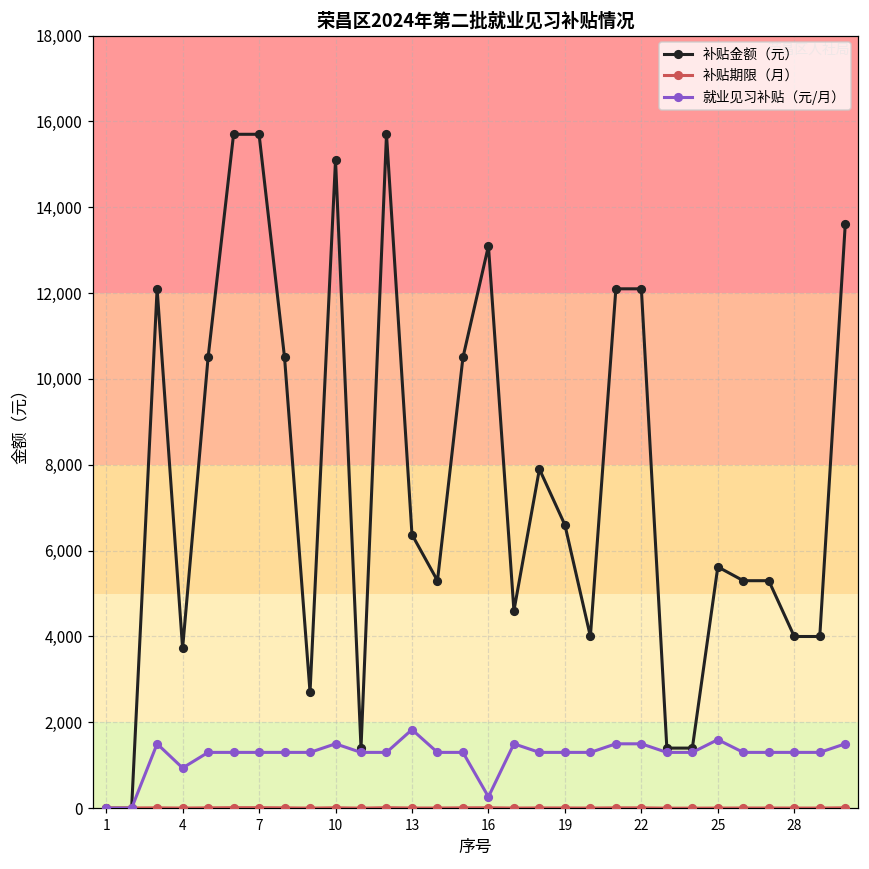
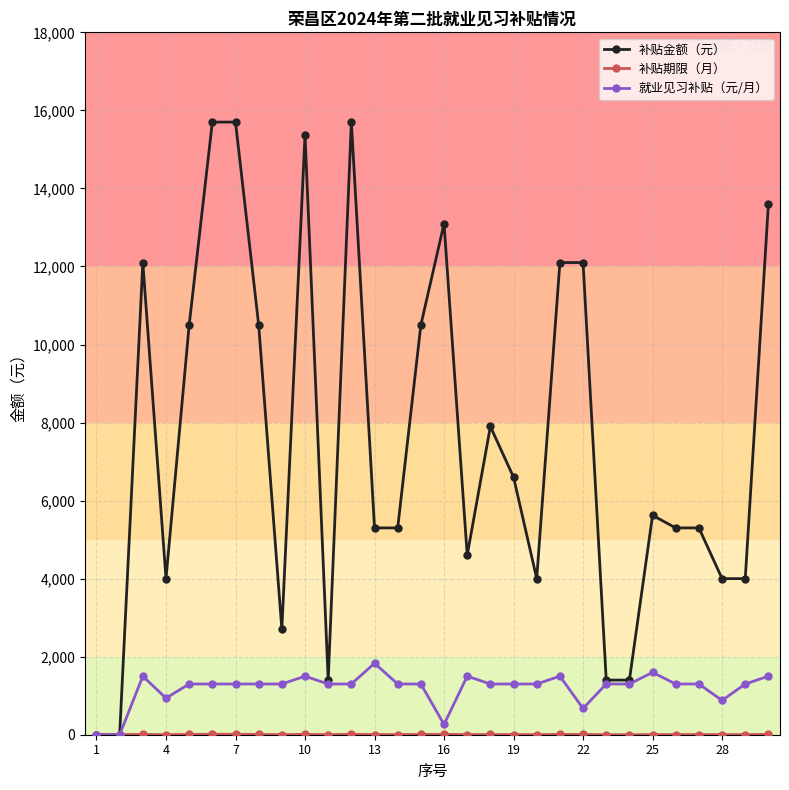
  {
    "补贴金额（元）": {
-     "4": "3,700",
+     "4": "4,000",
      "7": "15,700",
-     "10": "15,100",
-     "13": "6,400",
+     "10": "15,400",
+     "13": "5,300",
      "16": "13,100",
      "19": "6,600",
      "22": "12,100",
      "25": "5,600",
      "28": "4,000"
    },
    "补贴期限（月）": {
      "4": "0",
      "7": "0",
      "10": "0",
      "13": "0",
      "16": "0",
      "19": "0",
      "22": "0",
      "25": "0",
      "28": "0"
    },
    "就业见习补贴（元/月）": {
      "4": "900",
      "7": "1,300",
      "10": "1,500",
      "13": "1,800",
      "16": "300",
      "19": "1,300",
-     "22": "1,500",
+     "22": "700",
      "25": "1,600",
-     "28": "1,300"
+     "28": "900"
    }
  }
